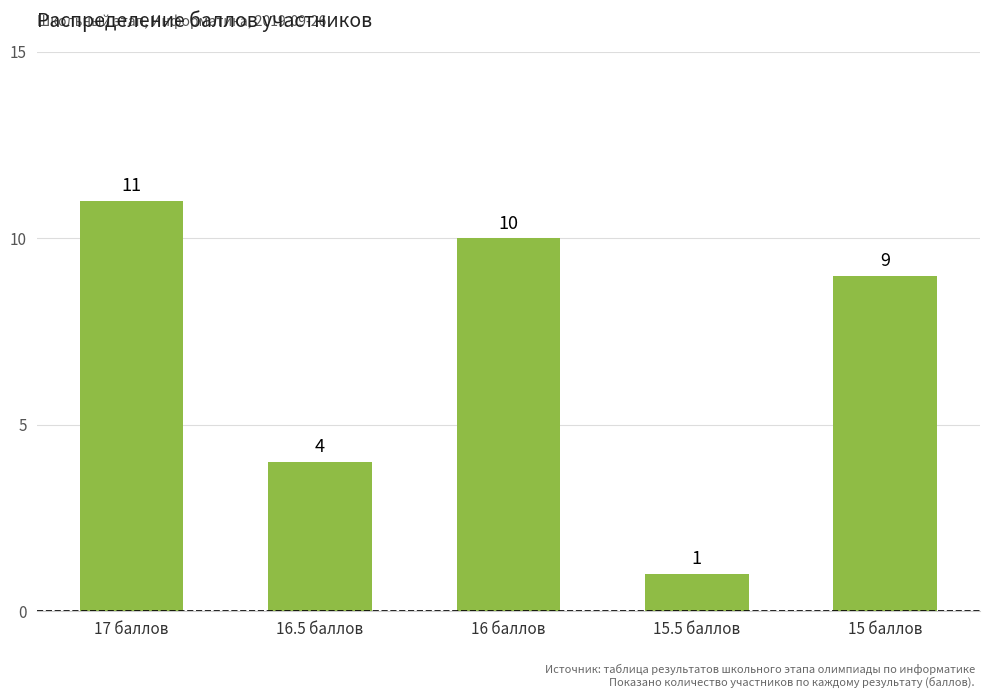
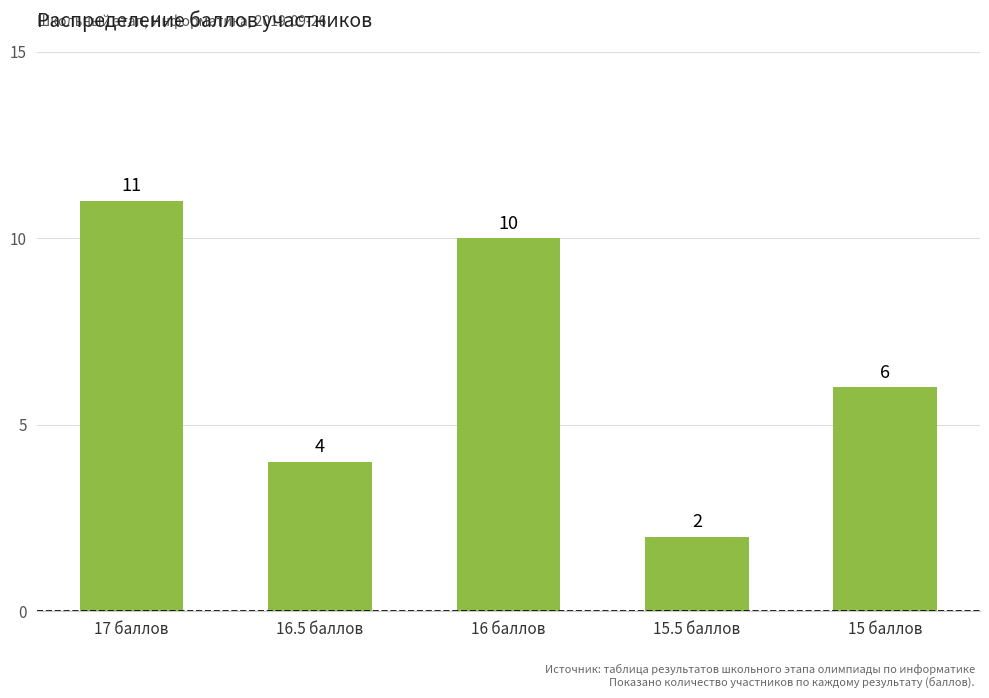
  {
    "17 баллов": 11,
    "16.5 баллов": 4,
    "16 баллов": 10,
-   "15.5 баллов": 1,
-   "15 баллов": 9
+   "15.5 баллов": 2,
+   "15 баллов": 6
  }
